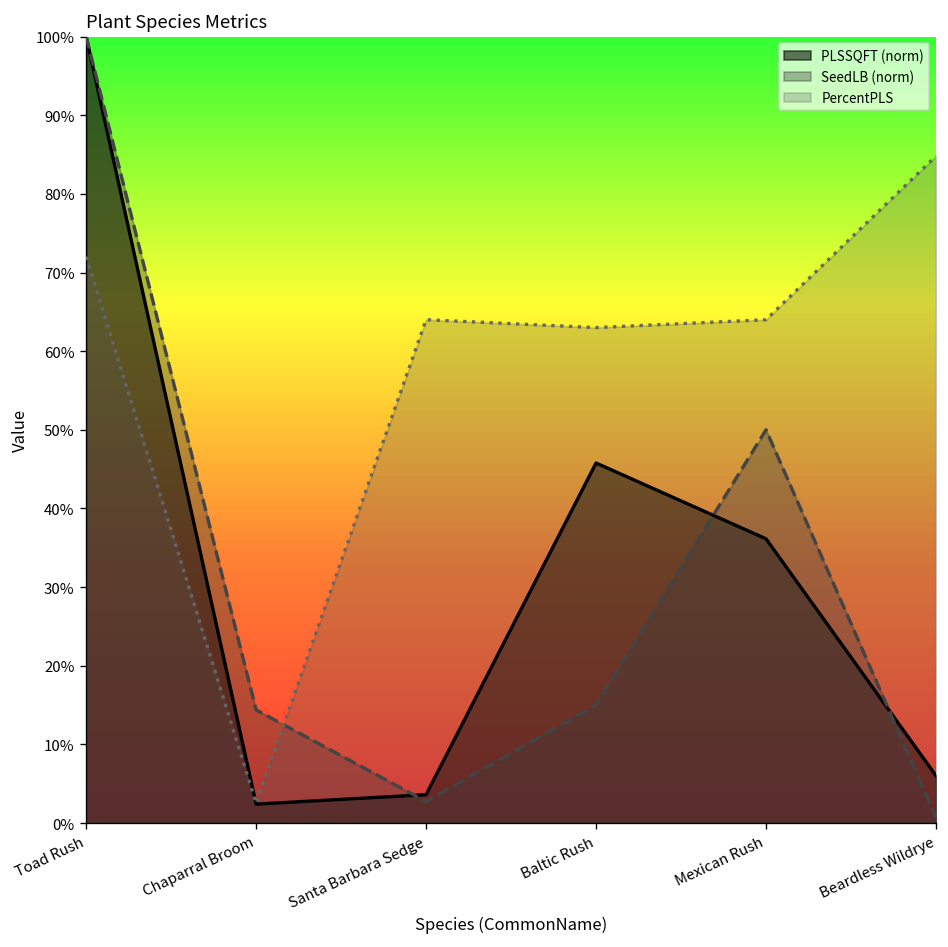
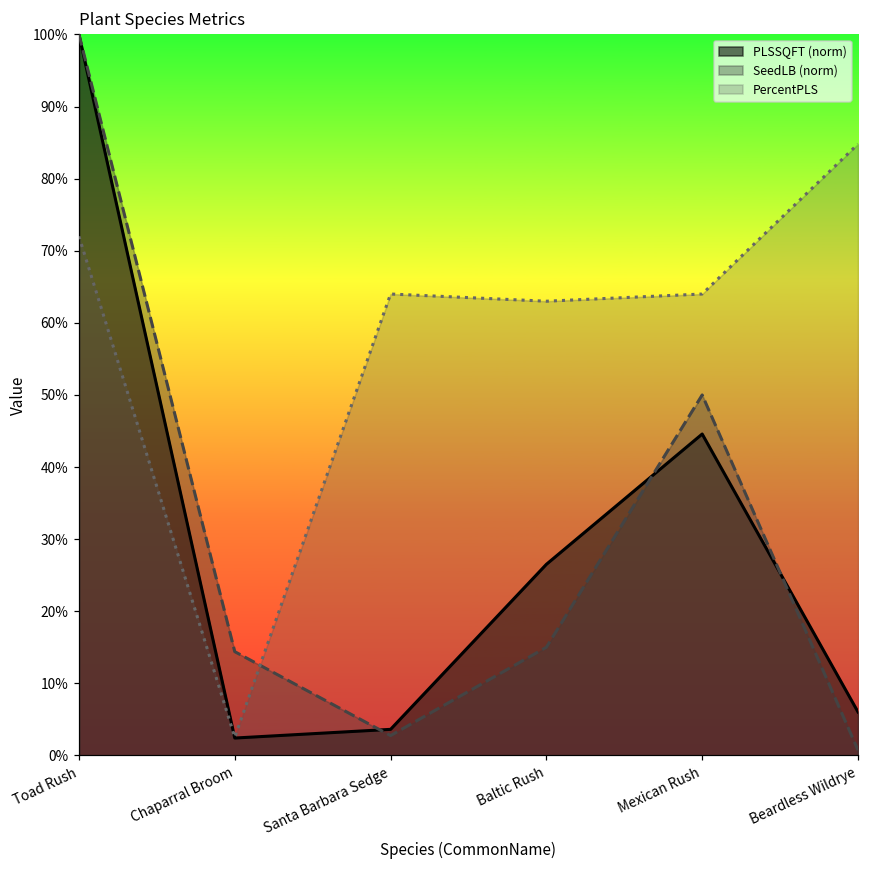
  {
    "PLSSQFT (norm)": {
      "Santa Barbara Sedge": "4%",
-     "Baltic Rush": "46%",
-     "Mexican Rush": "36%",
+     "Baltic Rush": "27%",
+     "Mexican Rush": "45%",
      "Beardless Wildrye": "6%"
    }
  }
